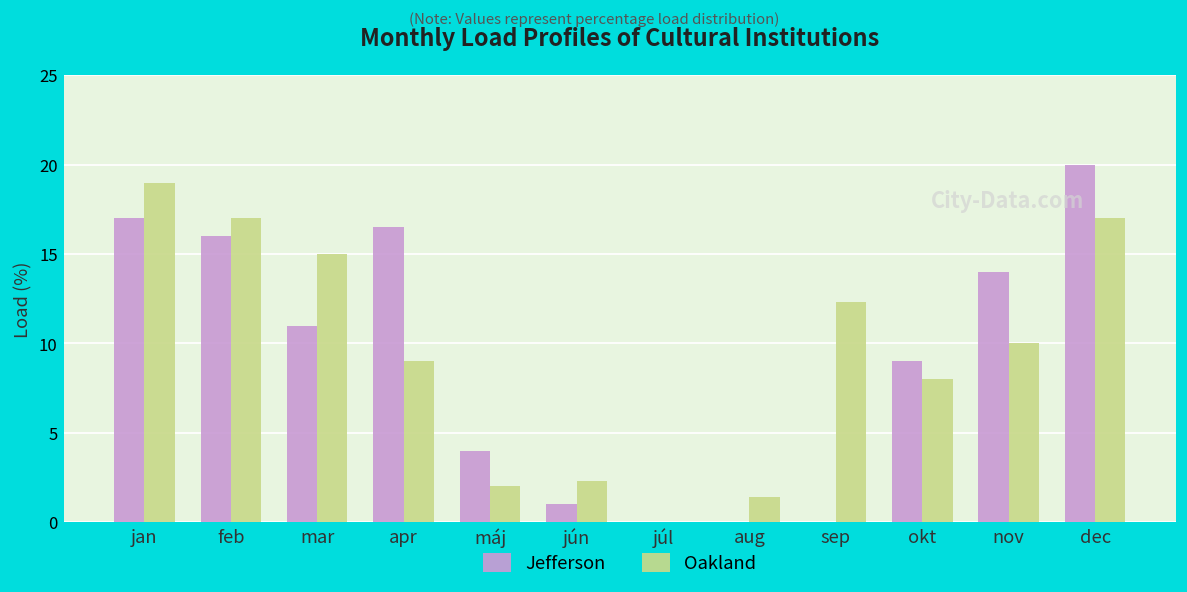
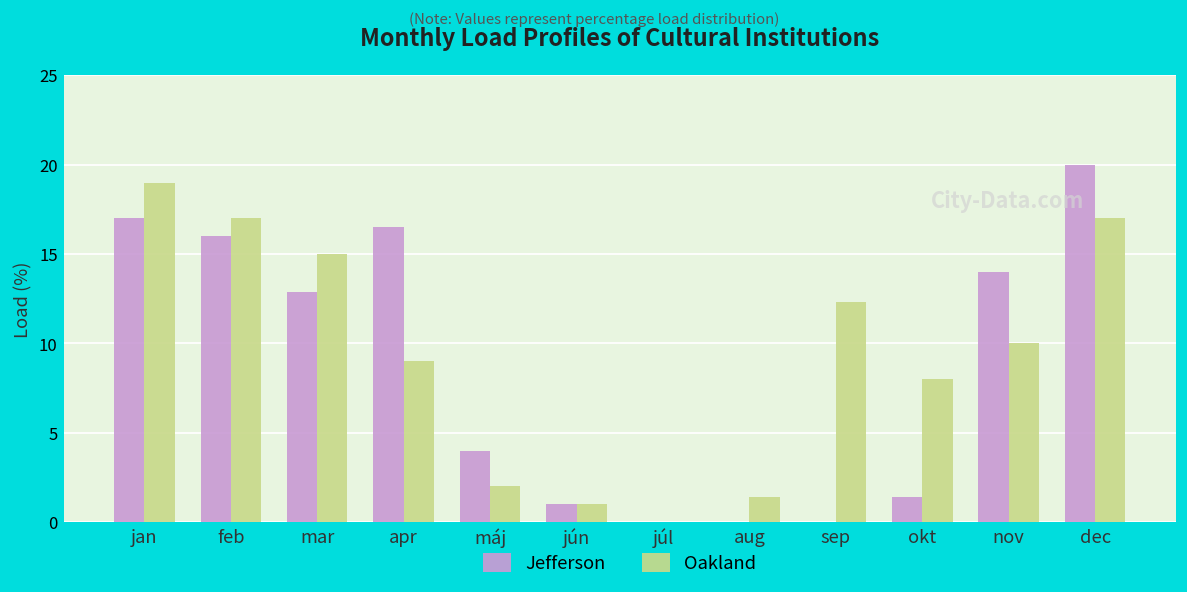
  {
    "Jefferson": {
      "jan": 17.0,
      "feb": 16.0,
-     "mar": 11.0,
+     "mar": 12.9,
      "apr": 16.5,
      "máj": 4.0,
      "jún": 1.0,
      "júl": 0.0,
      "aug": 0.0,
      "sep": 0.0,
-     "okt": 9.0,
+     "okt": 1.4,
      "nov": 14.0,
      "dec": 20.0
    },
    "Oakland": {
      "jan": 19.0,
      "feb": 17.0,
      "mar": 15.0,
      "apr": 9.0,
      "máj": 2.0,
-     "jún": 2.3,
+     "jún": 1.0,
      "júl": 0.0,
      "aug": 1.4,
      "sep": 12.3,
      "okt": 8.0,
      "nov": 10.0,
      "dec": 17.0
    }
  }
